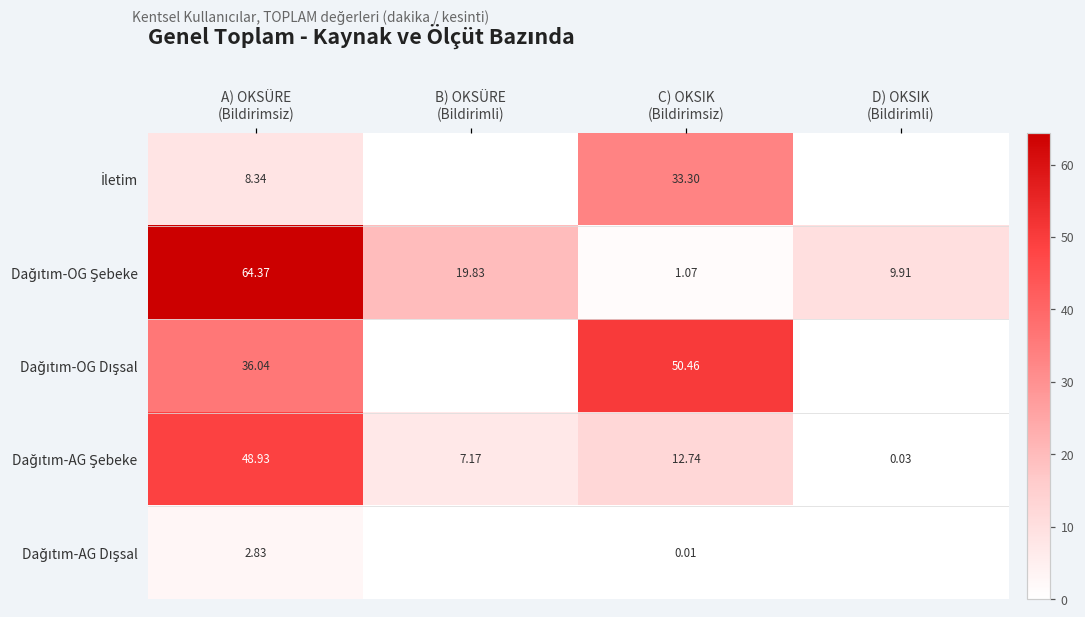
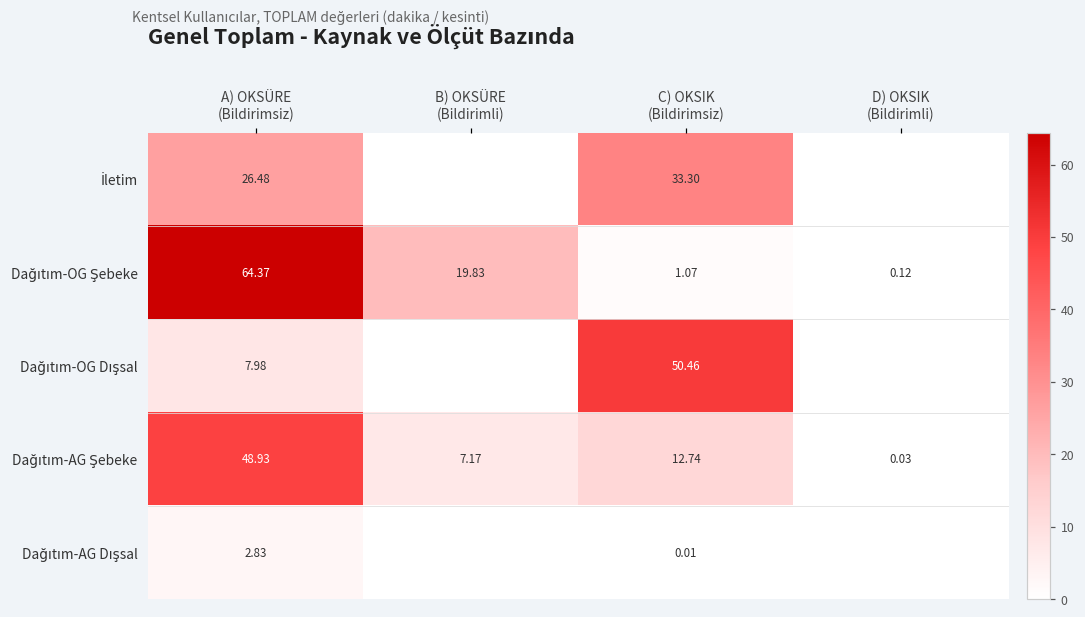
  {
    "İletim": {
-     "A) OKSÜRE (Bildirimsiz)": 8.34,
+     "A) OKSÜRE (Bildirimsiz)": 26.48,
      "C) OKSIK (Bildirimsiz)": 33.30
    },
    "Dağıtım-OG Şebeke": {
      "A) OKSÜRE (Bildirimsiz)": 64.37,
      "B) OKSÜRE (Bildirimli)": 19.83,
      "C) OKSIK (Bildirimsiz)": 1.07,
-     "D) OKSIK (Bildirimli)": 9.91
+     "D) OKSIK (Bildirimli)": 0.12
    },
    "Dağıtım-OG Dışsal": {
-     "A) OKSÜRE (Bildirimsiz)": 36.04,
+     "A) OKSÜRE (Bildirimsiz)": 7.98,
      "C) OKSIK (Bildirimsiz)": 50.46
    },
    "Dağıtım-AG Şebeke": {
      "A) OKSÜRE (Bildirimsiz)": 48.93,
      "B) OKSÜRE (Bildirimli)": 7.17,
      "C) OKSIK (Bildirimsiz)": 12.74,
      "D) OKSIK (Bildirimli)": 0.03
    },
    "Dağıtım-AG Dışsal": {
      "A) OKSÜRE (Bildirimsiz)": 2.83,
      "C) OKSIK (Bildirimsiz)": 0.01
    }
  }
